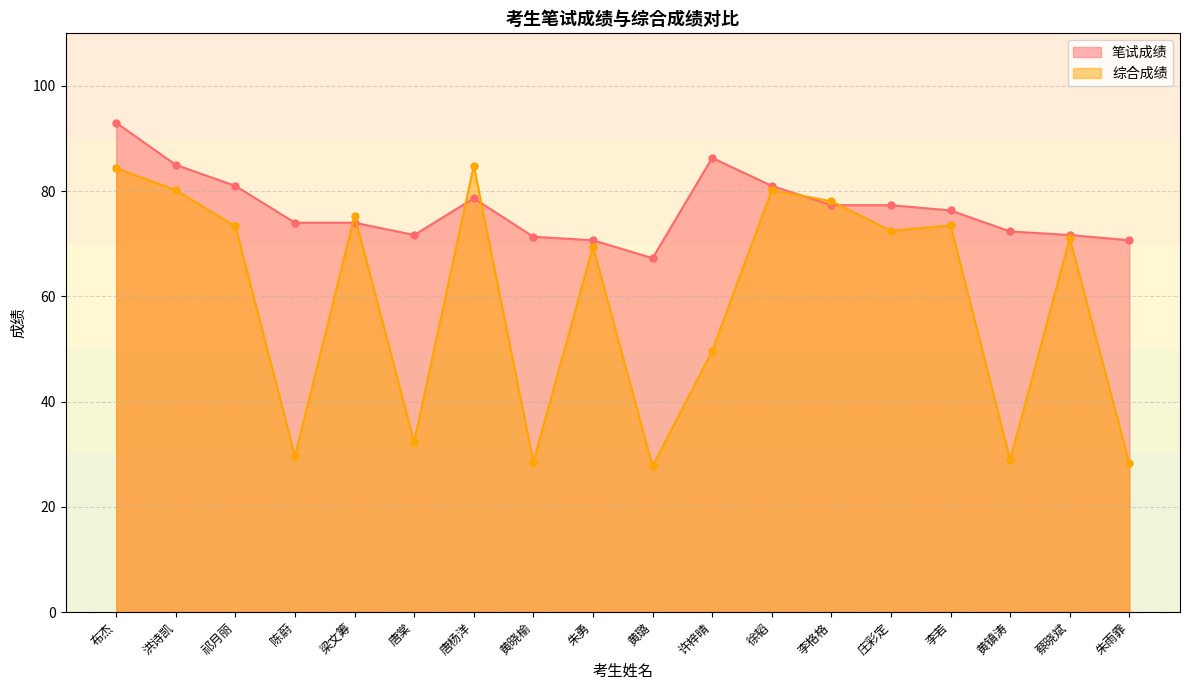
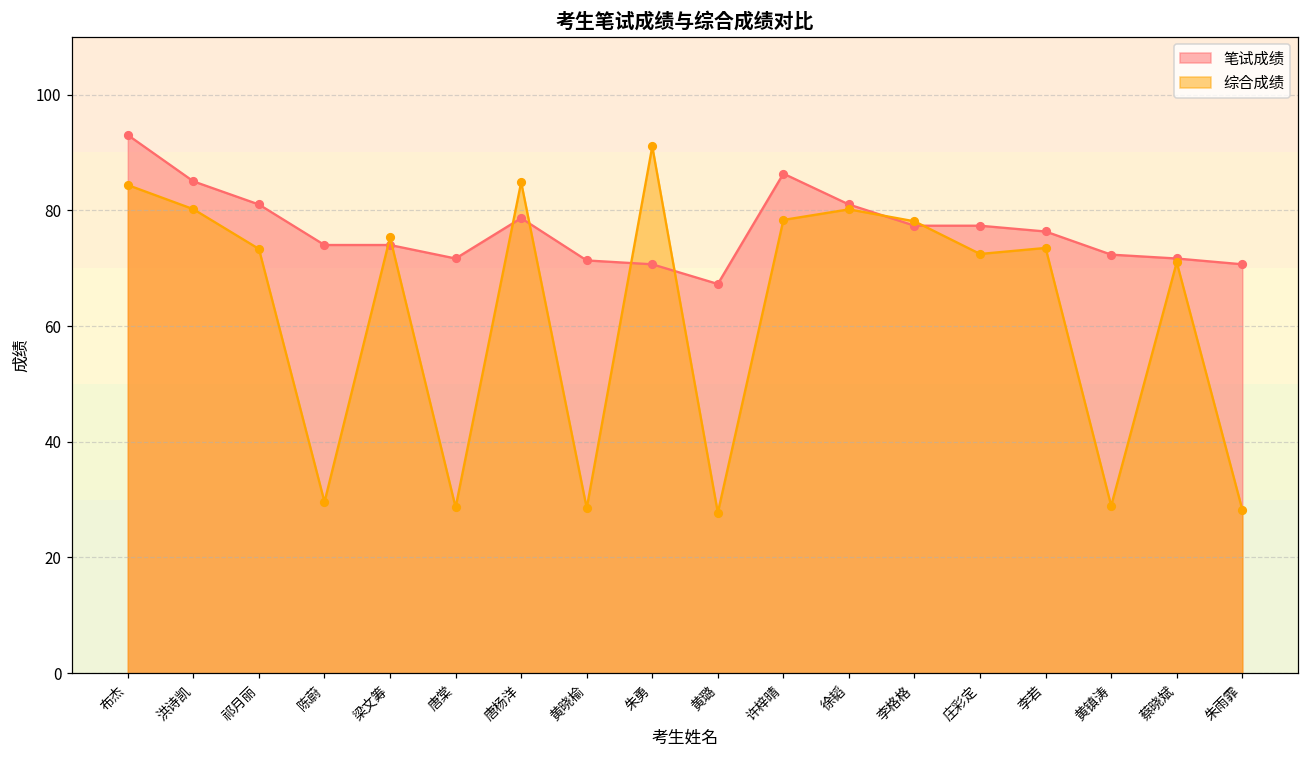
  {
    "笔试成绩": {
      "布杰": 93,
      "洪诗凯": 85,
      "祁月丽": 81,
      "陈蔚": 74,
      "梁文筹": 74,
      "唐棠": 72,
      "唐杨洋": 79,
      "黄晓榆": 71,
      "朱勇": 71,
      "黄璐": 67,
      "许梓晴": 86,
      "徐韬": 81,
      "李格格": 77,
      "庄彩定": 77,
      "李若": 76,
      "黄镇涛": 72,
      "蔡晓斌": 72,
      "朱雨霏": 71
    },
    "综合成绩": {
      "布杰": 84,
      "洪诗凯": 80,
      "祁月丽": 73,
      "陈蔚": 30,
      "梁文筹": 75,
-     "唐棠": 32,
+     "唐棠": 29,
      "唐杨洋": 85,
      "黄晓榆": 29,
-     "朱勇": 69,
+     "朱勇": 91,
      "黄璐": 28,
-     "许梓晴": 50,
+     "许梓晴": 78,
      "徐韬": 80,
      "李格格": 78,
      "庄彩定": 72,
      "李若": 73,
      "黄镇涛": 29,
      "蔡晓斌": 71,
      "朱雨霏": 28
    }
  }
